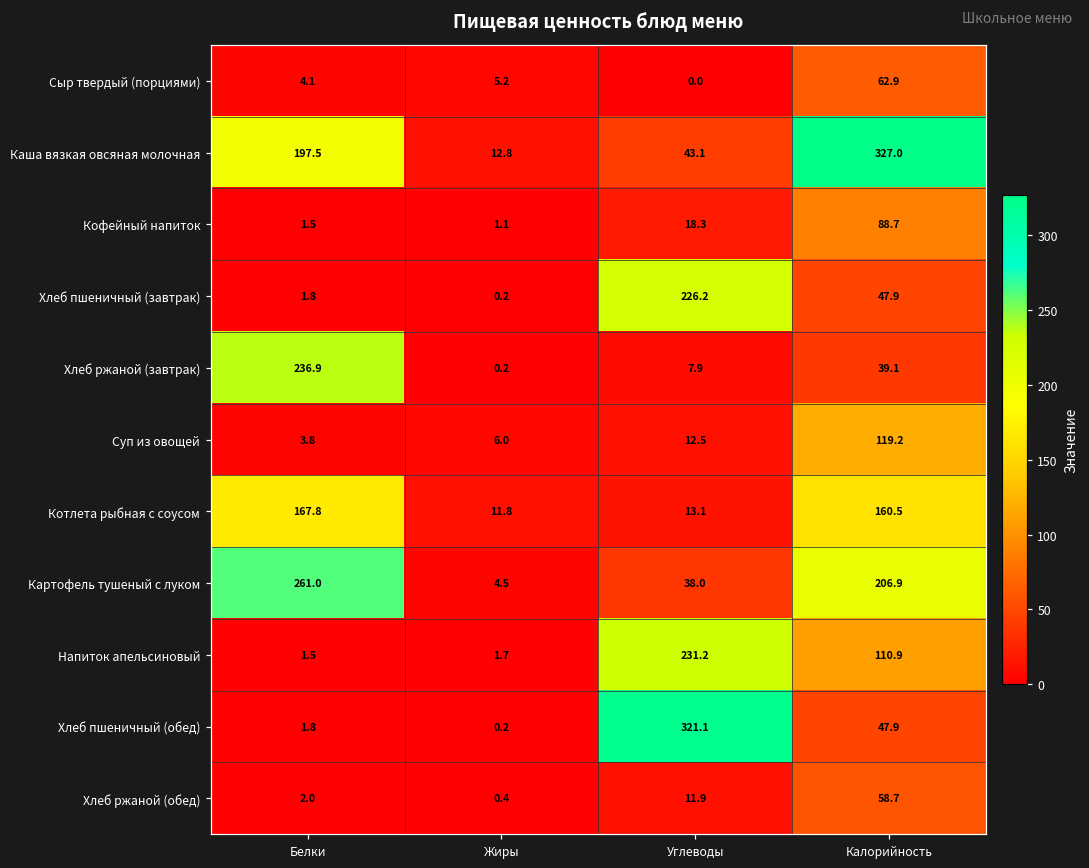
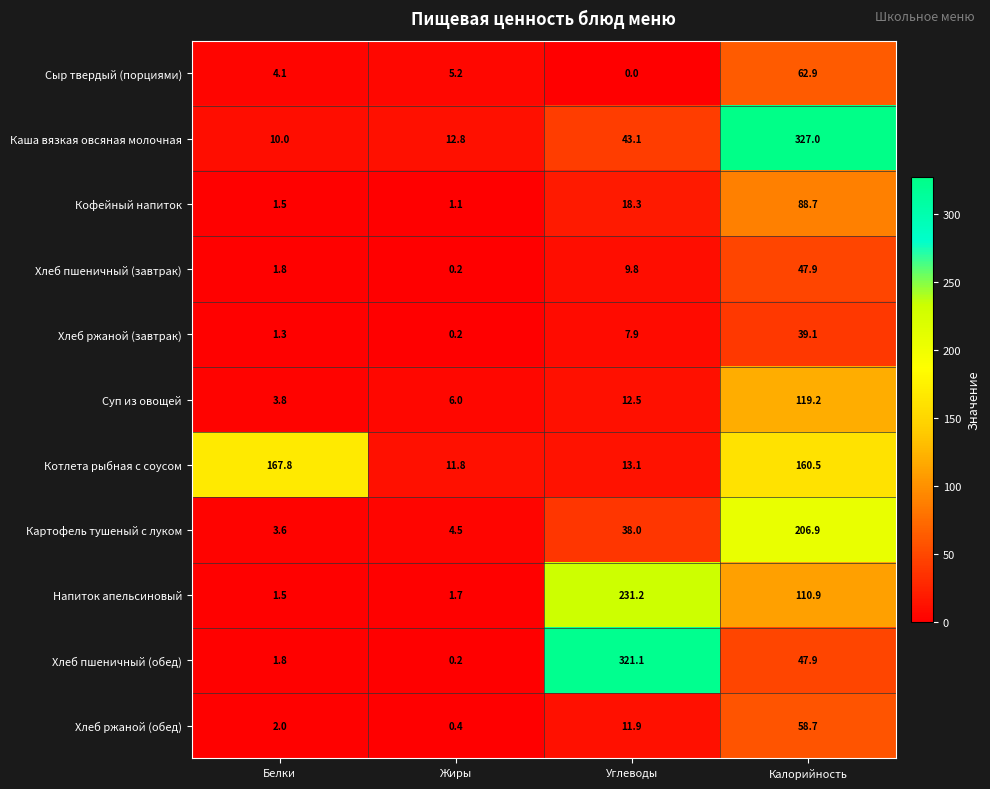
  {
    "Сыр твердый (порциями)": {
      "Белки": 4.1,
      "Жиры": 5.2,
      "Углеводы": 0.0,
      "Калорийность": 62.9
    },
    "Каша вязкая овсяная молочная": {
-     "Белки": 197.5,
+     "Белки": 10.0,
      "Жиры": 12.8,
      "Углеводы": 43.1,
      "Калорийность": 327.0
    },
    "Кофейный напиток": {
      "Белки": 1.5,
      "Жиры": 1.1,
      "Углеводы": 18.3,
      "Калорийность": 88.7
    },
    "Хлеб пшеничный (завтрак)": {
      "Белки": 1.8,
      "Жиры": 0.2,
-     "Углеводы": 226.2,
+     "Углеводы": 9.8,
      "Калорийность": 47.9
    },
    "Хлеб ржаной (завтрак)": {
-     "Белки": 236.9,
+     "Белки": 1.3,
      "Жиры": 0.2,
      "Углеводы": 7.9,
      "Калорийность": 39.1
    },
    "Суп из овощей": {
      "Белки": 3.8,
      "Жиры": 6.0,
      "Углеводы": 12.5,
      "Калорийность": 119.2
    },
    "Котлета рыбная с соусом": {
      "Белки": 167.8,
      "Жиры": 11.8,
      "Углеводы": 13.1,
      "Калорийность": 160.5
    },
    "Картофель тушеный с луком": {
-     "Белки": 261.0,
+     "Белки": 3.6,
      "Жиры": 4.5,
      "Углеводы": 38.0,
      "Калорийность": 206.9
    },
    "Напиток апельсиновый": {
      "Белки": 1.5,
      "Жиры": 1.7,
      "Углеводы": 231.2,
      "Калорийность": 110.9
    },
    "Хлеб пшеничный (обед)": {
      "Белки": 1.8,
      "Жиры": 0.2,
      "Углеводы": 321.1,
      "Калорийность": 47.9
    },
    "Хлеб ржаной (обед)": {
      "Белки": 2.0,
      "Жиры": 0.4,
      "Углеводы": 11.9,
      "Калорийность": 58.7
    }
  }
